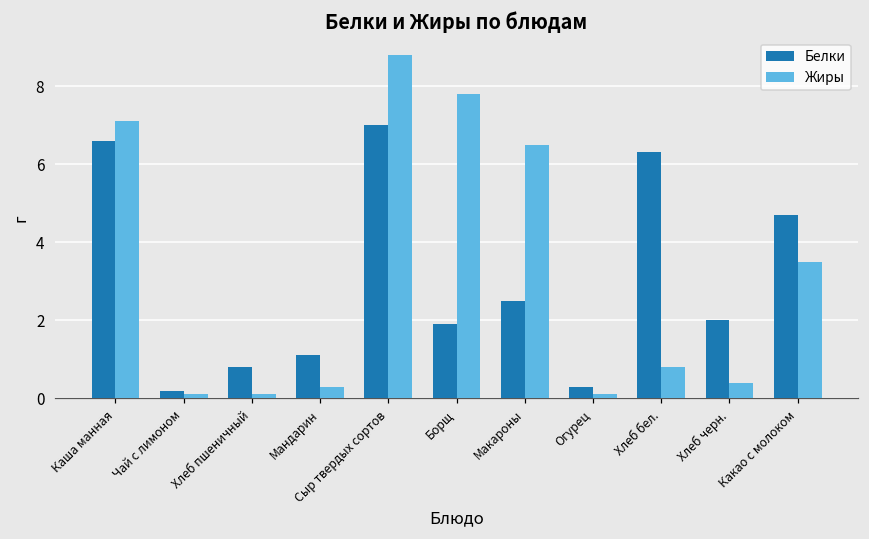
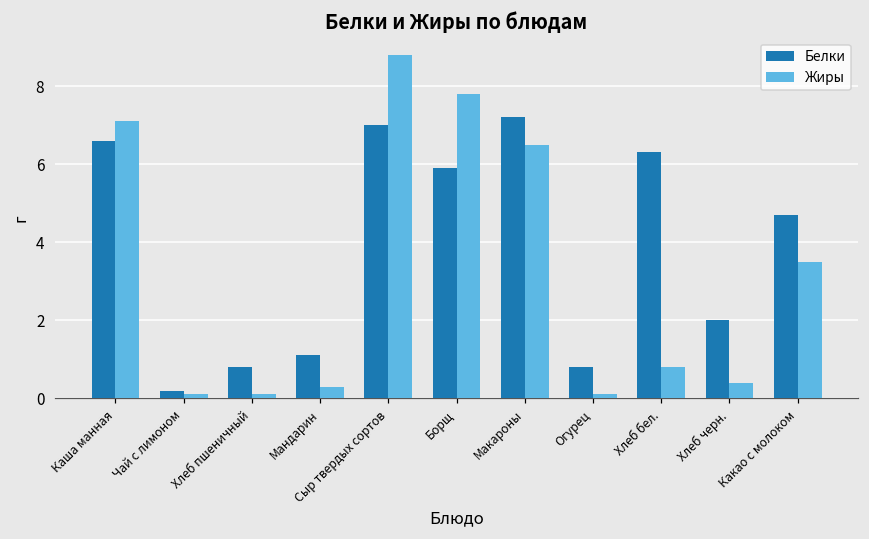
  {
    "Белки": {
      "Каша манная": 6.6,
      "Чай с лимоном": 0.2,
      "Хлеб пшеничный": 0.8,
      "Мандарин": 1.1,
      "Сыр твердых сортов": 7.0,
-     "Борщ": 1.9,
-     "Макароны": 2.5,
-     "Огурец": 0.3,
+     "Борщ": 5.9,
+     "Макароны": 7.2,
+     "Огурец": 0.8,
      "Хлеб бел.": 6.3,
      "Хлеб черн.": 2.0,
      "Какао с молоком": 4.7
    },
    "Жиры": {
      "Каша манная": 7.1,
      "Чай с лимоном": 0.1,
      "Хлеб пшеничный": 0.1,
      "Мандарин": 0.3,
      "Сыр твердых сортов": 8.8,
      "Борщ": 7.8,
      "Макароны": 6.5,
      "Огурец": 0.1,
      "Хлеб бел.": 0.8,
      "Хлеб черн.": 0.4,
      "Какао с молоком": 3.5
    }
  }
